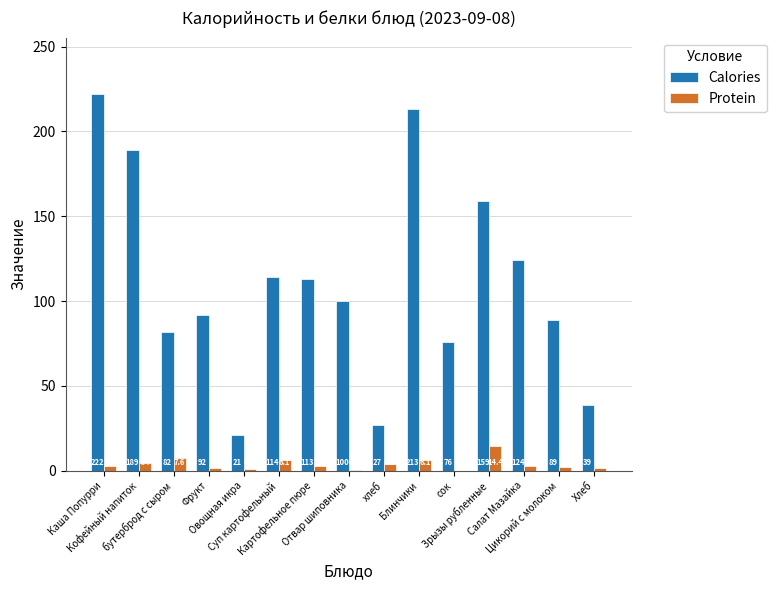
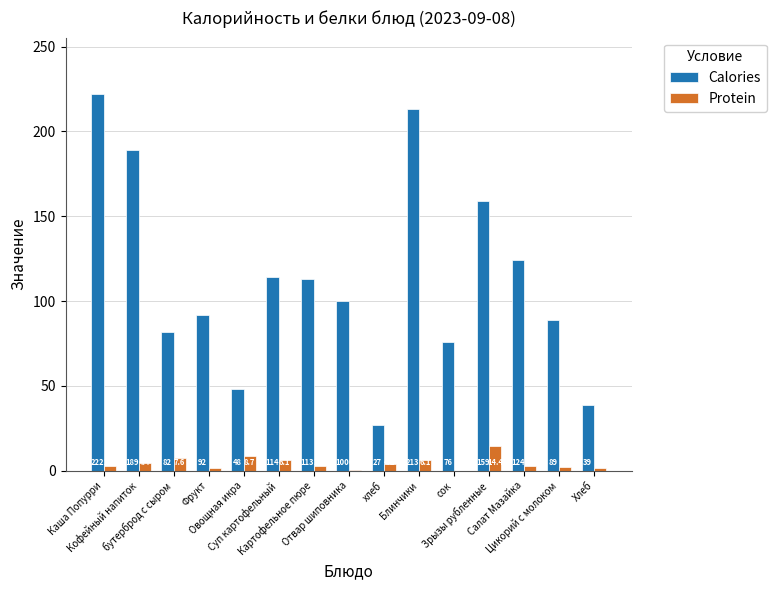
  {
    "Calories": {
      "Каша Попурри": 222,
      "Кофейный напиток": 189,
      "бутерброд с сыром": 82,
      "Фрукт": 92,
-     "Овощная икра": 21,
+     "Овощная икра": 48,
      "Суп картофельный": 114,
      "Картофельное пюре": 113,
      "Отвар шиповника": 100,
      "хлеб": 27,
      "Блинчики": 213,
      "сок": 76,
      "Салат Мазайка": 124,
      "Цикорий с молоком": 89,
      "Хлеб": 39
    },
    "Protein": {
      "Каша Попурри": 3,
      "Кофейный напиток": 4,
      "Фрукт": 2,
-     "Овощная икра": 1,
+     "Овощная икра": 9,
      "Картофельное пюре": 3,
      "хлеб": 4,
      "сок": 0,
      "Салат Мазайка": 3,
      "Цикорий с молоком": 2,
      "Хлеб": 2
    }
  }
